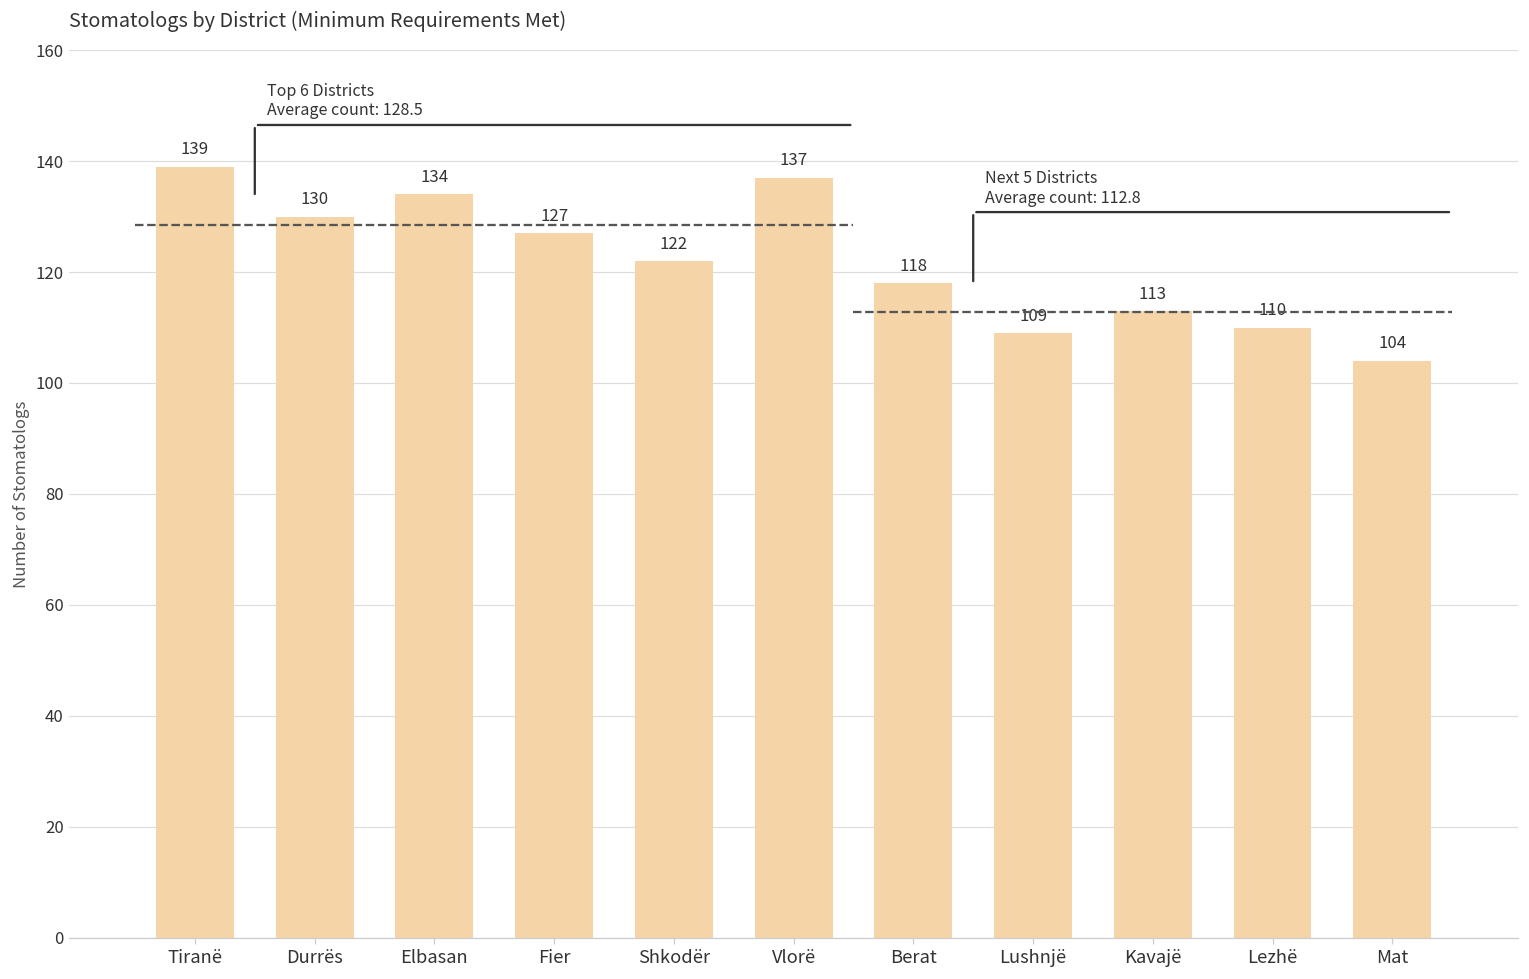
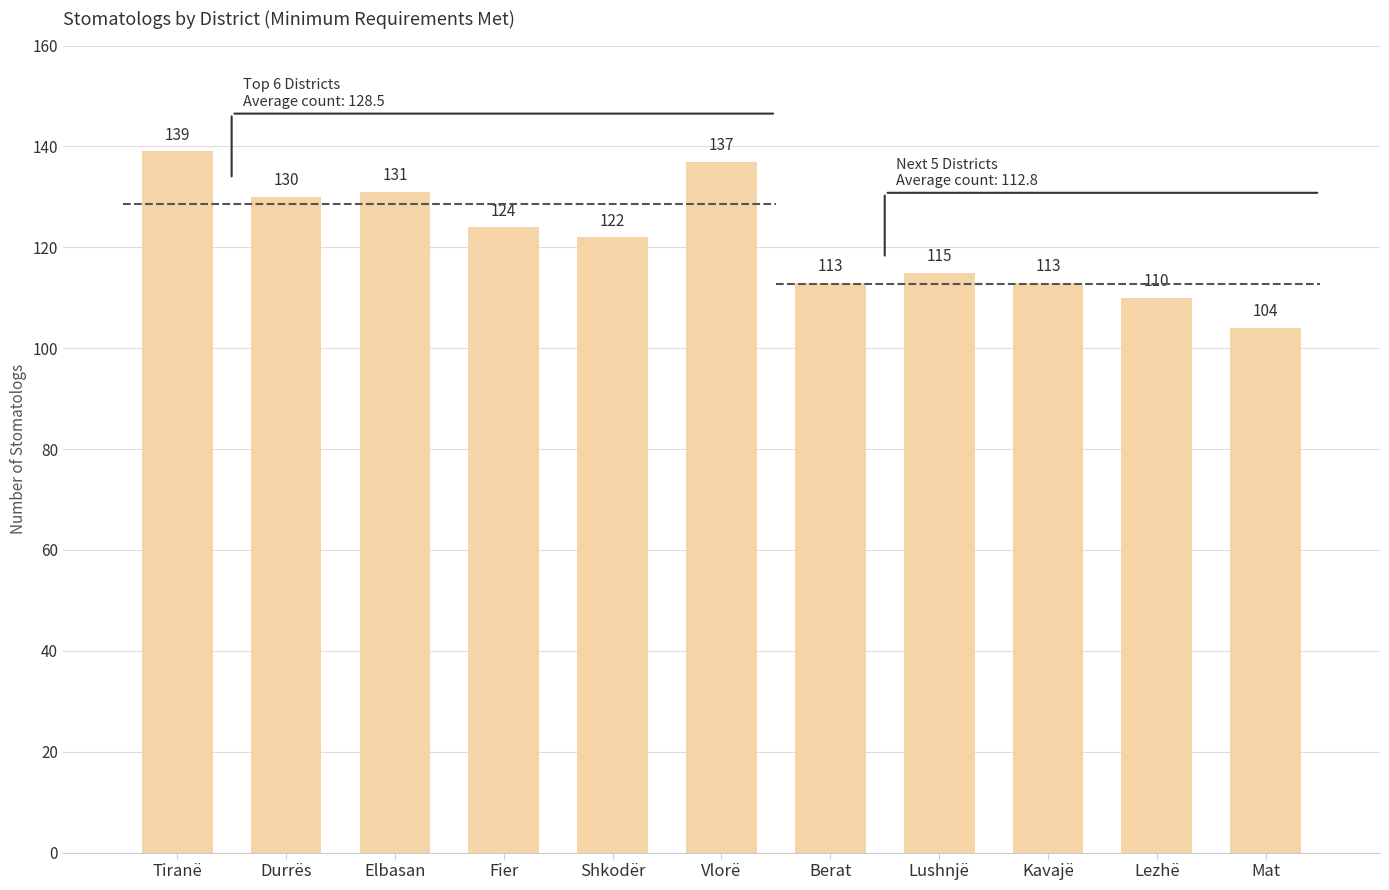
  {
    "Tiranë": 139,
    "Durrës": 130,
-   "Elbasan": 134,
-   "Fier": 127,
+   "Elbasan": 131,
+   "Fier": 124,
    "Shkodër": 122,
    "Vlorë": 137,
-   "Berat": 118,
-   "Lushnjë": 109,
+   "Berat": 113,
+   "Lushnjë": 115,
    "Kavajë": 113,
    "Lezhë": 110,
    "Mat": 104
  }
